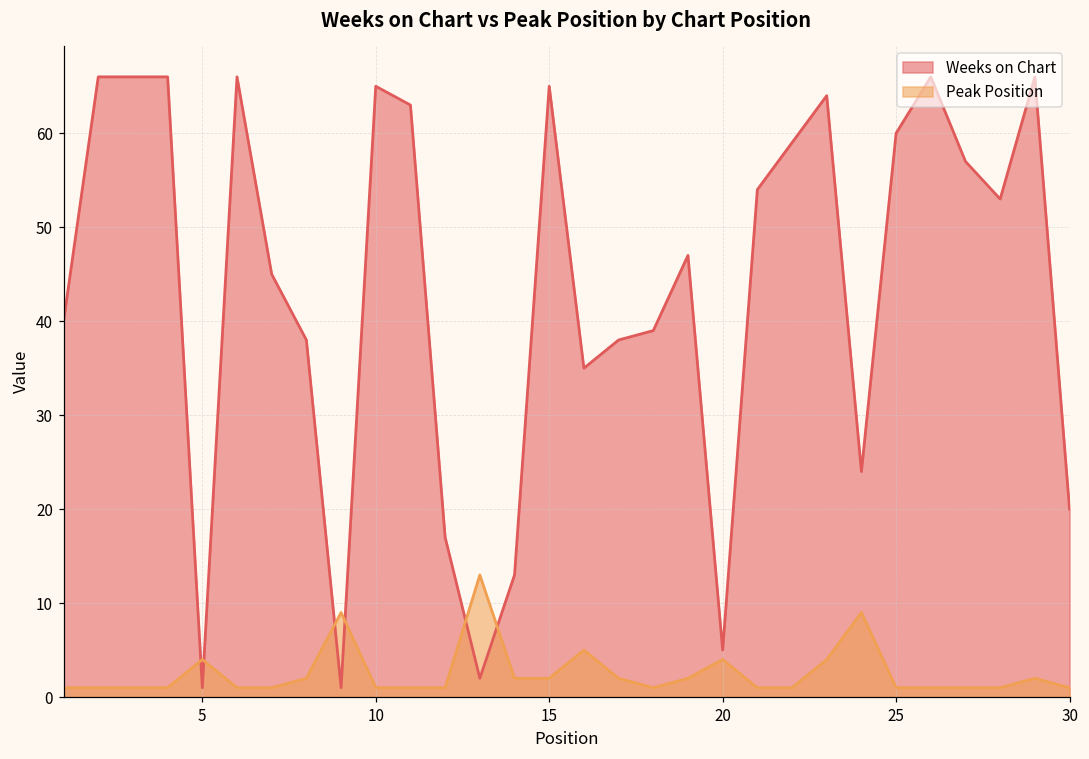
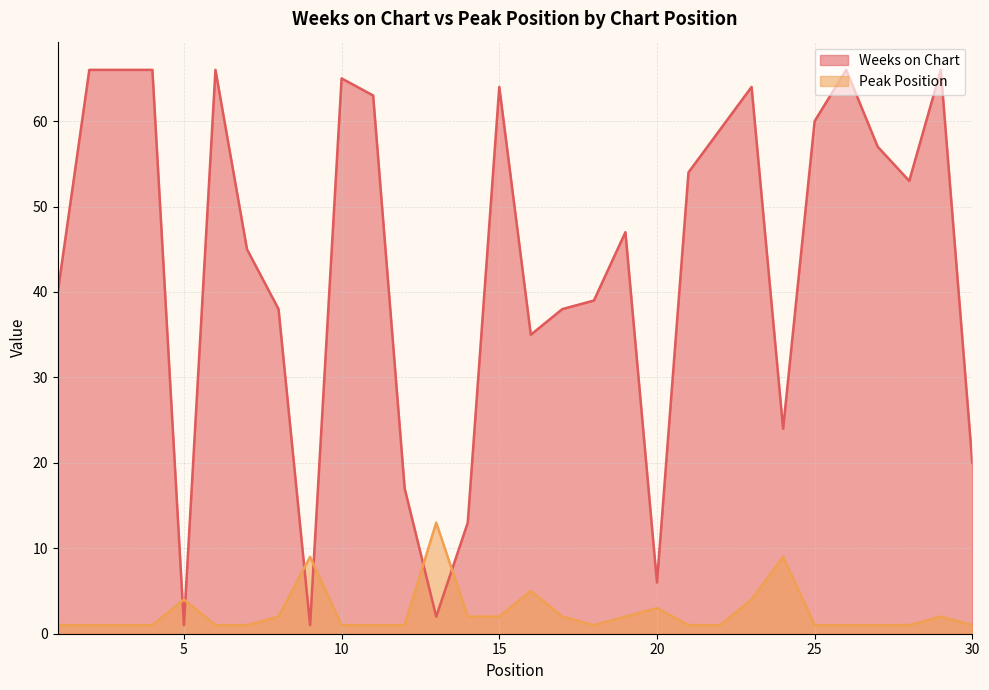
  {
    "Weeks on Chart": {
      "5": 1,
      "10": 65,
-     "15": 65,
-     "20": 5,
+     "15": 64,
+     "20": 6,
      "25": 60,
      "30": 20
    },
    "Peak Position": {
      "5": 4,
      "10": 1,
      "15": 2,
-     "20": 4,
+     "20": 3,
      "25": 1,
      "30": 1
    }
  }
